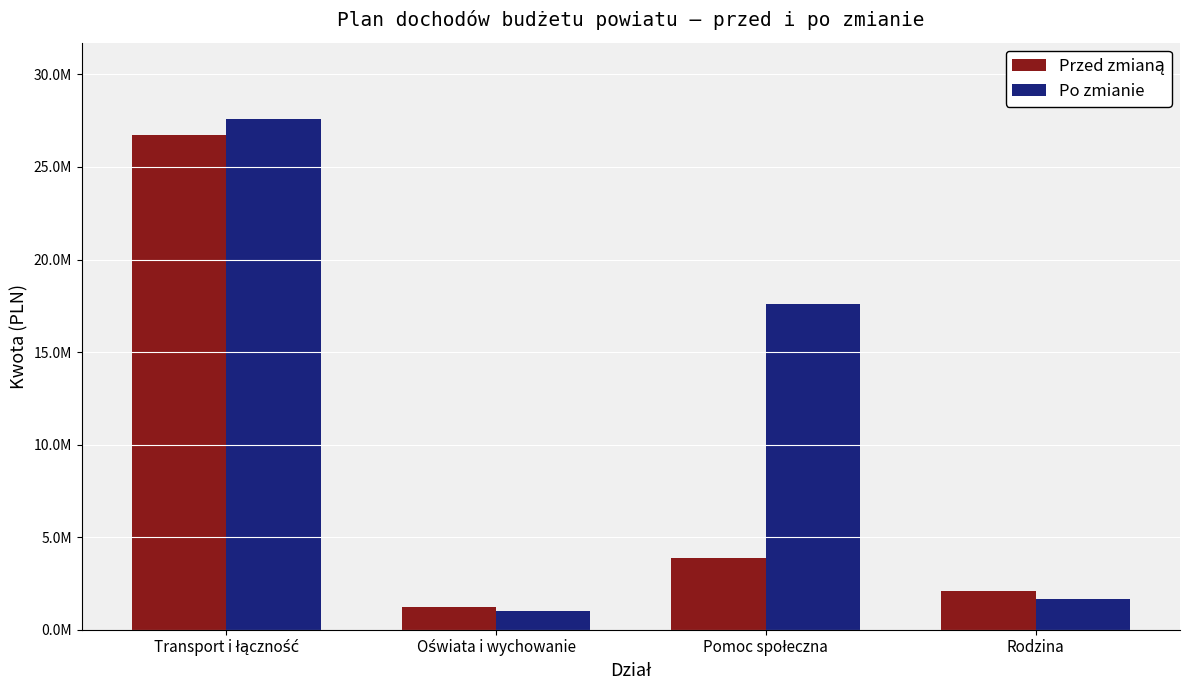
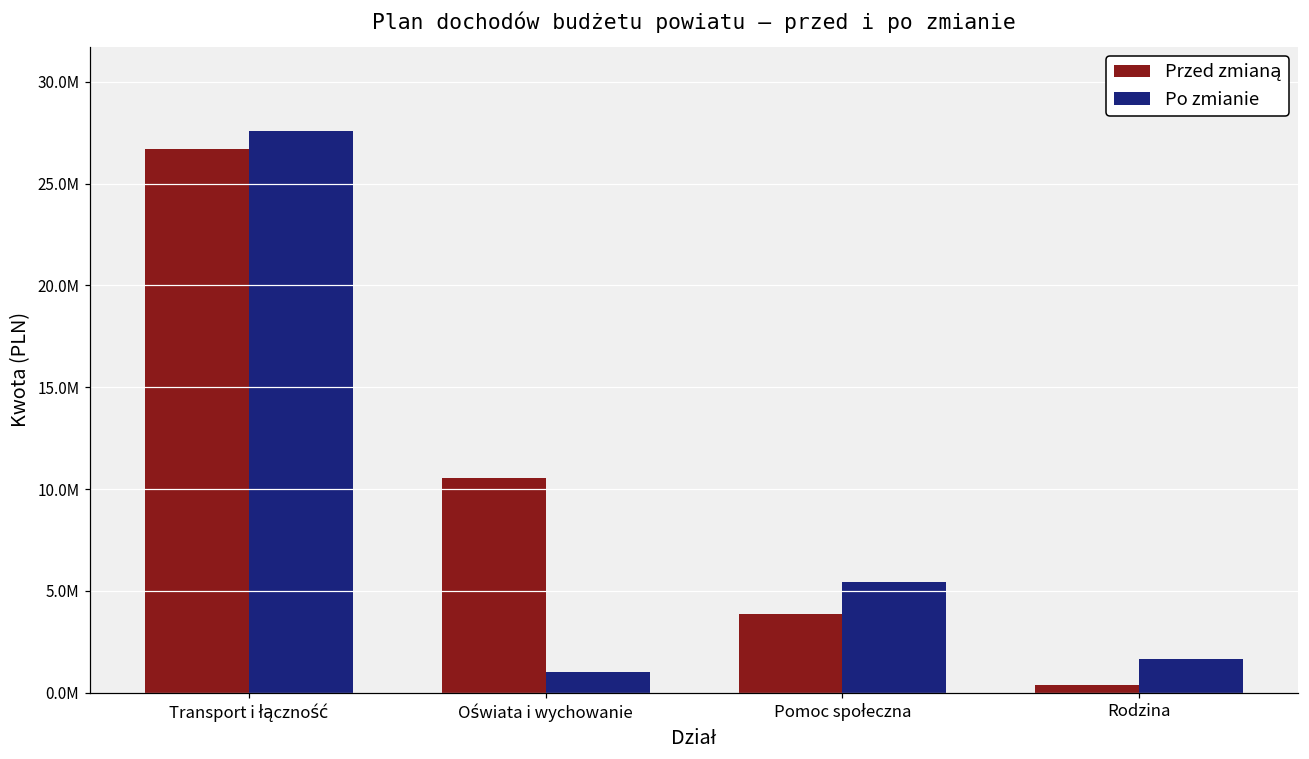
  {
    "Przed zmianą": {
      "Transport i łączność": 26700000,
-     "Oświata i wychowanie": 1200000,
+     "Oświata i wychowanie": 10500000,
      "Pomoc społeczna": 3900000,
-     "Rodzina": 2100000
+     "Rodzina": 400000
    },
    "Po zmianie": {
      "Transport i łączność": 27600000,
      "Oświata i wychowanie": 1000000,
-     "Pomoc społeczna": 17600000,
+     "Pomoc społeczna": 5400000,
      "Rodzina": 1600000
    }
  }
